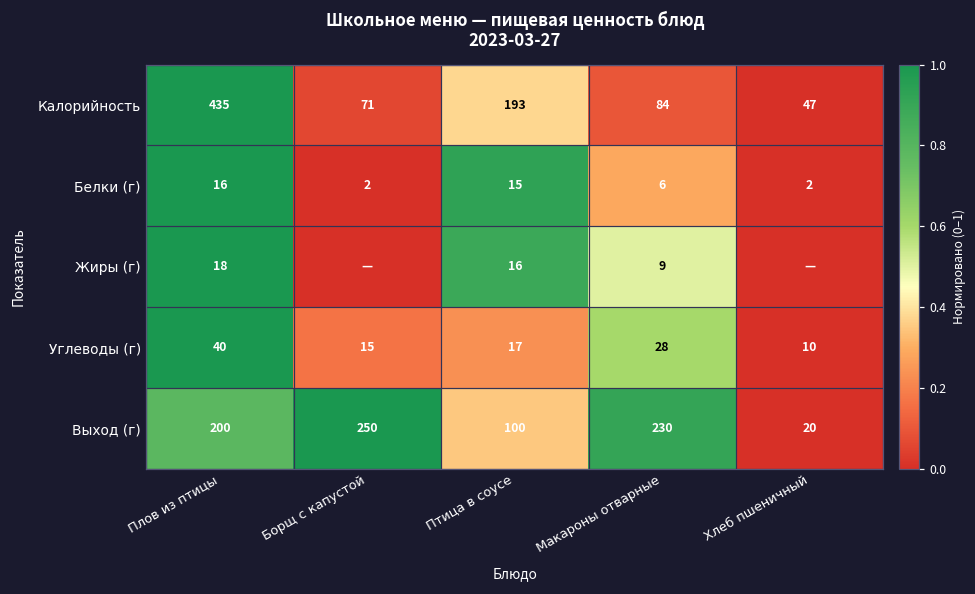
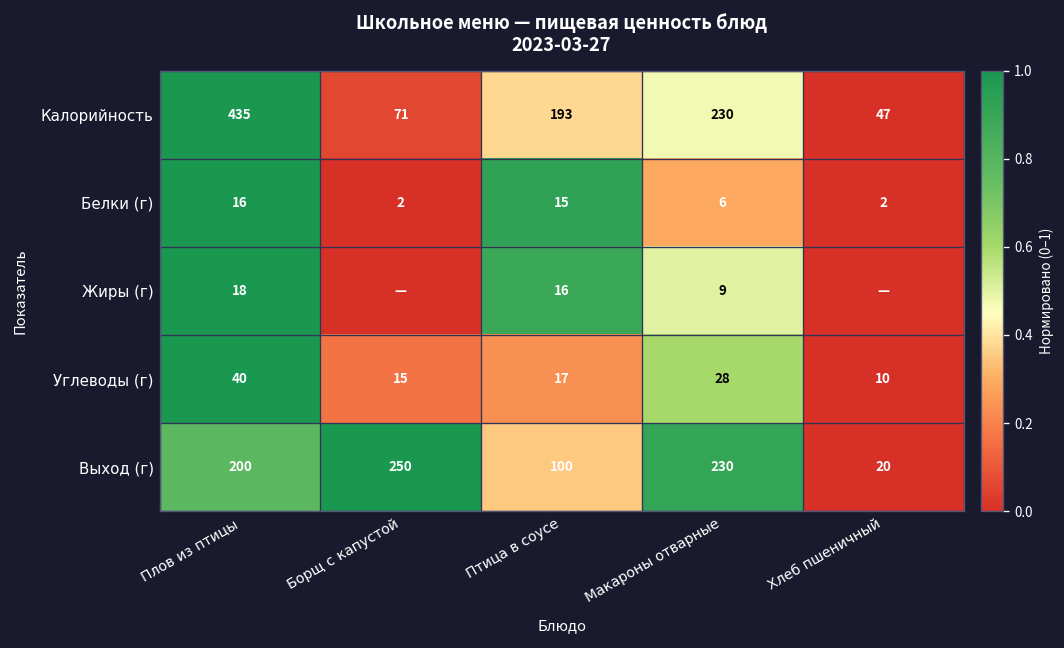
  {
    "Калорийность": {
      "Плов из птицы": 435,
      "Борщ с капустой": 71,
      "Птица в соусе": 193,
-     "Макароны отварные": 84,
+     "Макароны отварные": 230,
      "Хлеб пшеничный": 47
    },
    "Белки (г)": {
      "Плов из птицы": 16,
      "Борщ с капустой": 2,
      "Птица в соусе": 15,
      "Макароны отварные": 6,
      "Хлеб пшеничный": 2
    },
    "Жиры (г)": {
      "Плов из птицы": 18,
      "Птица в соусе": 16,
      "Макароны отварные": 9
    },
    "Углеводы (г)": {
      "Плов из птицы": 40,
      "Борщ с капустой": 15,
      "Птица в соусе": 17,
      "Макароны отварные": 28,
      "Хлеб пшеничный": 10
    },
    "Выход (г)": {
      "Плов из птицы": 200,
      "Борщ с капустой": 250,
      "Птица в соусе": 100,
      "Макароны отварные": 230,
      "Хлеб пшеничный": 20
    }
  }
